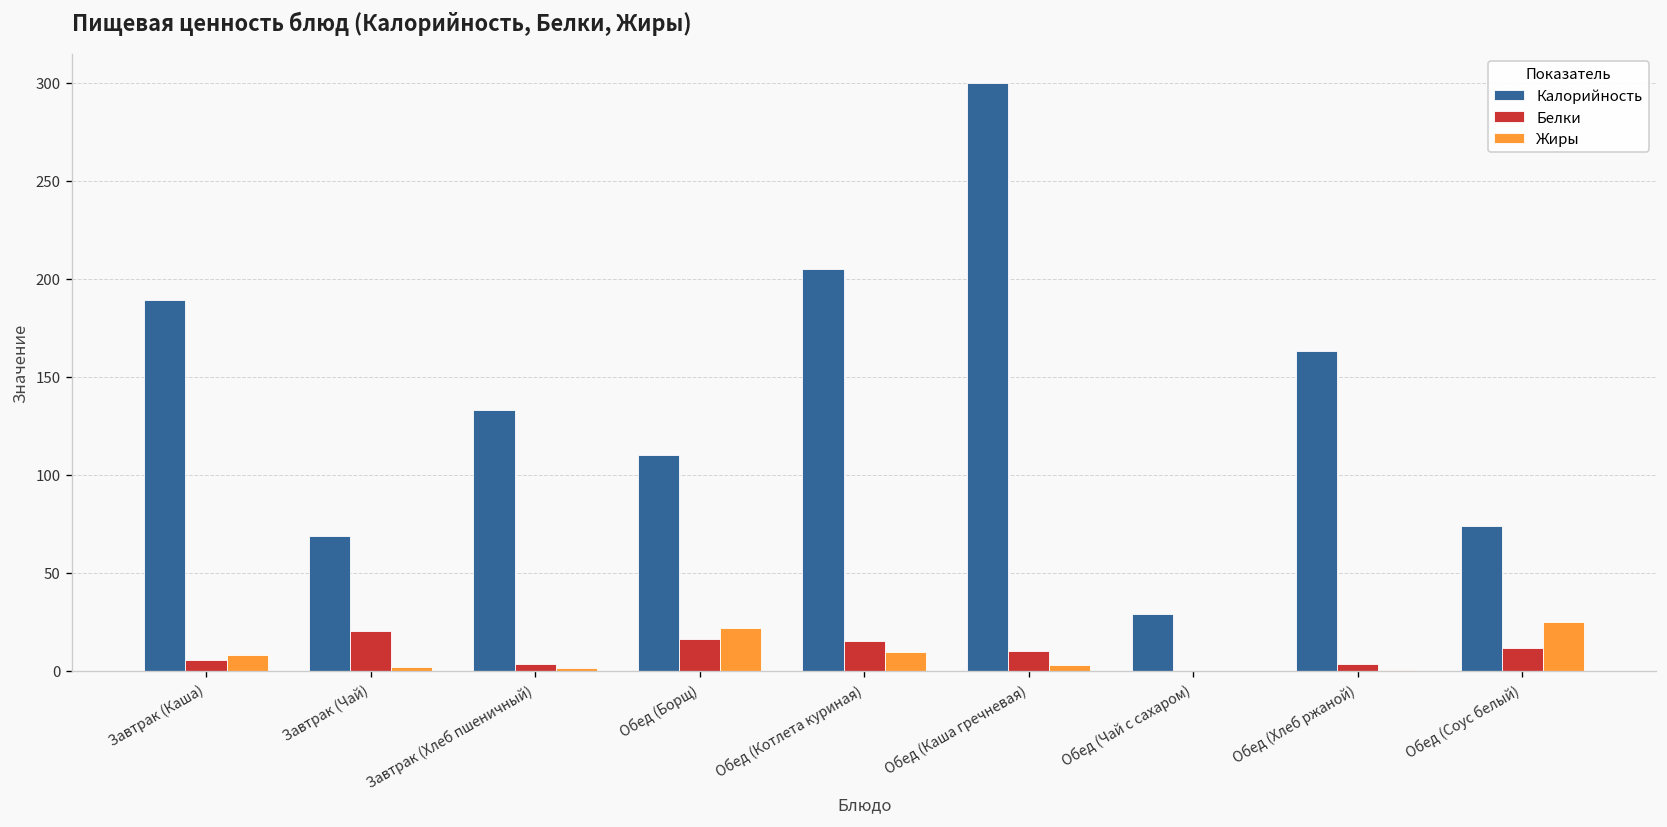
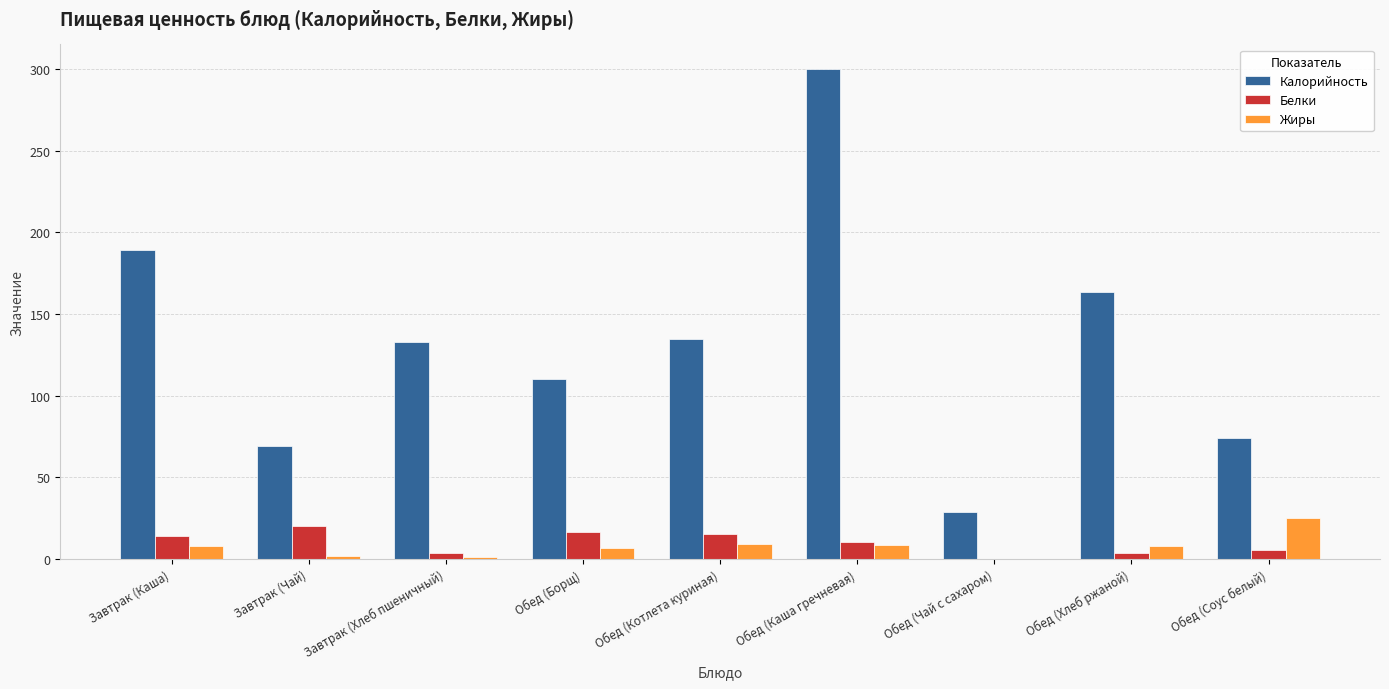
  {
    "Калорийность": {
      "Завтрак (Каша)": 189,
      "Завтрак (Чай)": 69,
      "Завтрак (Хлеб пшеничный)": 133,
      "Обед (Борщ)": 110,
-     "Обед (Котлета куриная)": 205,
+     "Обед (Котлета куриная)": 135,
      "Обед (Каша гречневая)": 300,
      "Обед (Чай с сахаром)": 29,
      "Обед (Хлеб ржаной)": 163,
      "Обед (Соус белый)": 74
    },
    "Белки": {
-     "Завтрак (Каша)": 6,
+     "Завтрак (Каша)": 14,
      "Завтрак (Чай)": 20,
      "Завтрак (Хлеб пшеничный)": 4,
      "Обед (Борщ)": 17,
      "Обед (Котлета куриная)": 15,
      "Обед (Каша гречневая)": 10,
      "Обед (Хлеб ржаной)": 3,
-     "Обед (Соус белый)": 11
+     "Обед (Соус белый)": 6
    },
    "Жиры": {
      "Завтрак (Каша)": 8,
      "Завтрак (Чай)": 2,
-     "Обед (Борщ)": 22,
+     "Обед (Борщ)": 7,
      "Обед (Котлета куриная)": 9,
-     "Обед (Каша гречневая)": 3,
-     "Обед (Хлеб ржаной)": 1,
+     "Обед (Каша гречневая)": 8,
+     "Обед (Хлеб ржаной)": 8,
      "Обед (Соус белый)": 25
    }
  }
